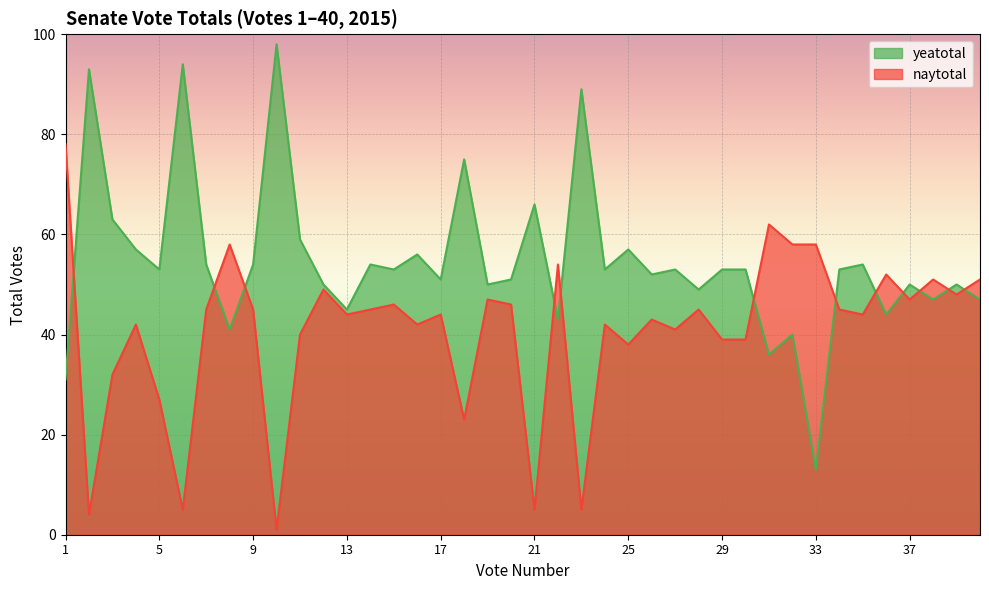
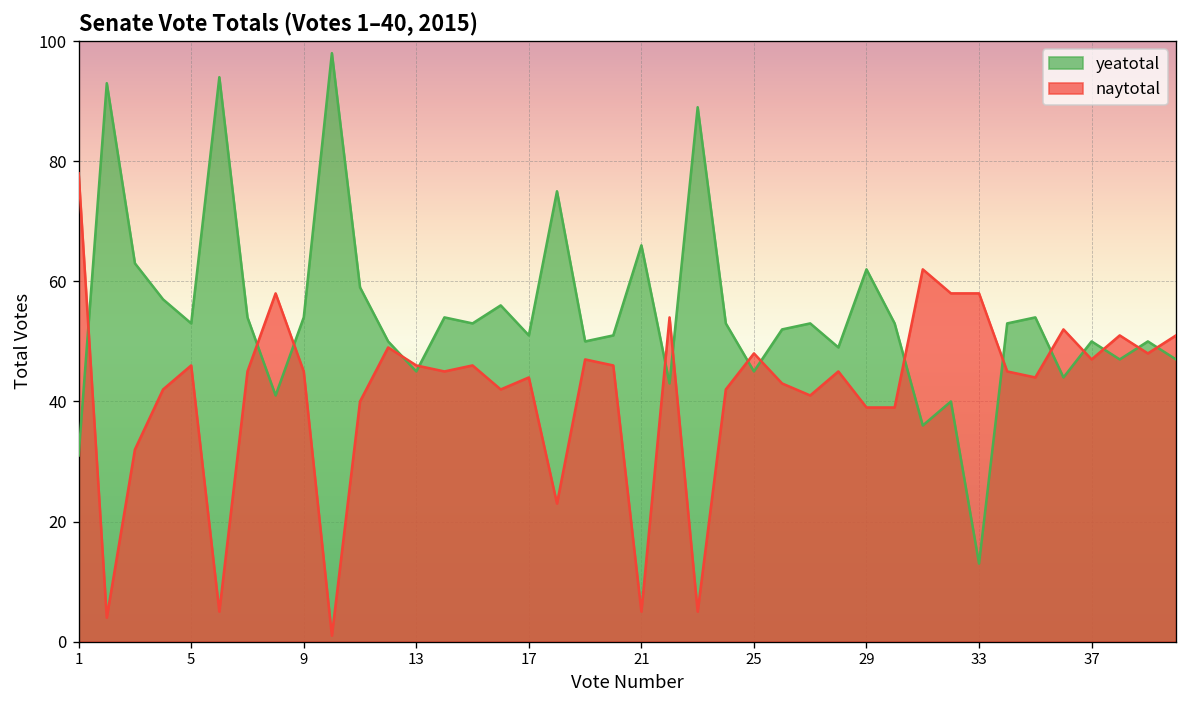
  {
    "yeatotal": {
      "1": 31,
      "5": 53,
      "9": 54,
      "13": 45,
      "17": 51,
      "21": 66,
-     "25": 57,
-     "29": 53,
+     "25": 45,
+     "29": 62,
      "33": 13,
      "37": 50
    },
    "naytotal": {
      "1": 78,
-     "5": 27,
+     "5": 46,
      "9": 45,
-     "13": 44,
+     "13": 46,
      "17": 44,
      "21": 5,
-     "25": 38,
+     "25": 48,
      "29": 39,
      "33": 58,
      "37": 47
    }
  }
